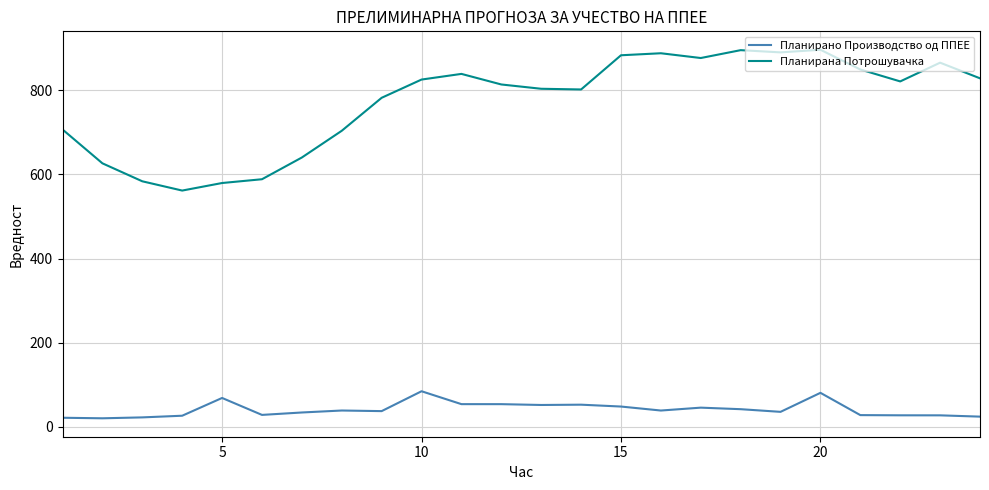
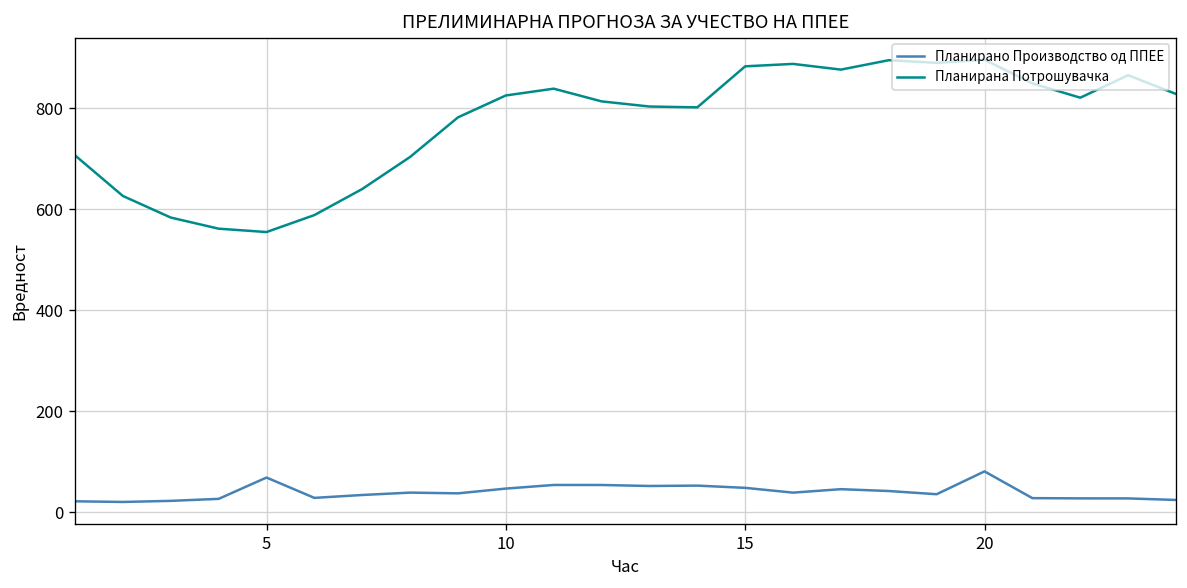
  {
    "Планирано Производство од ППЕЕ": {
      "5": 70,
-     "10": 80,
+     "10": 50,
      "15": 50,
      "20": 80
    },
    "Планирана Потрошувачка": {
-     "5": 580,
+     "5": 560,
      "10": 830,
      "15": 880
    }
  }
